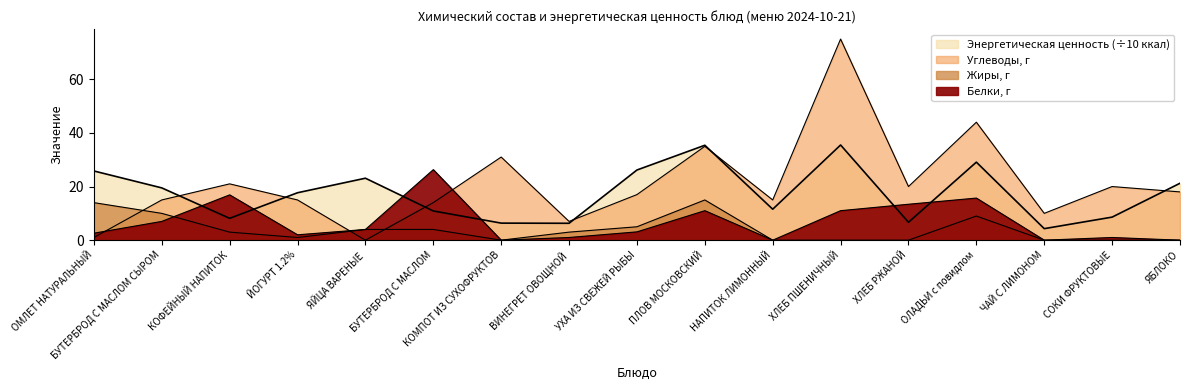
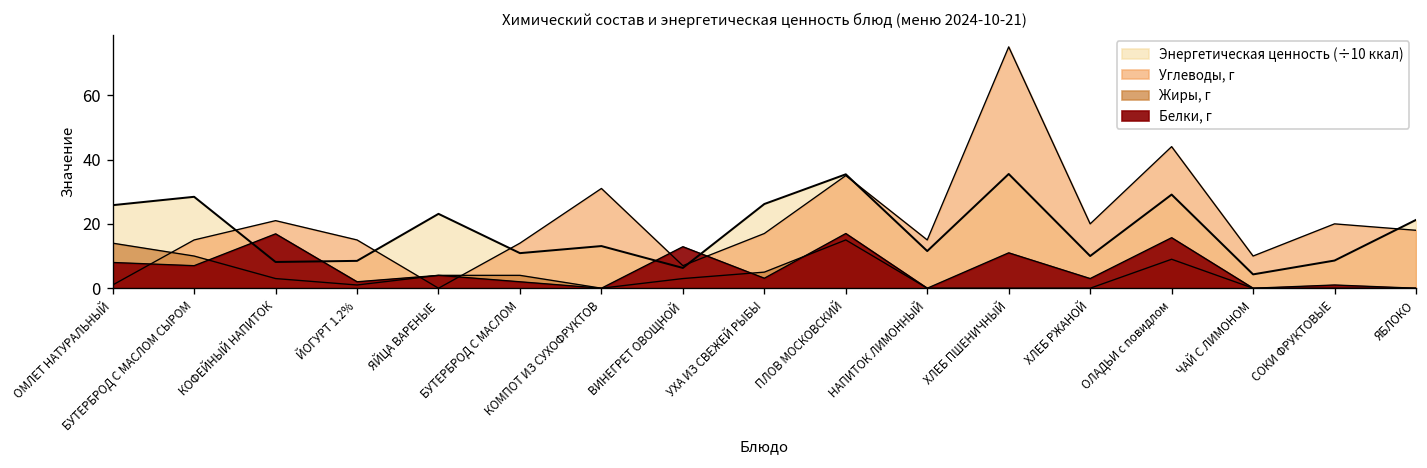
  {
    "Энергетическая ценность (÷10 ккал)": {
      "ОМЛЕТ НАТУРАЛЬНЫЙ": 26,
-     "БУТЕРБРОД С МАСЛОМ СЫРОМ": 20,
+     "БУТЕРБРОД С МАСЛОМ СЫРОМ": 28,
      "КОФЕЙНЫЙ НАПИТОК": 8,
-     "ЙОГУРТ 1.2%": 18,
+     "ЙОГУРТ 1.2%": 9,
      "ЯЙЦА ВАРЕНЫЕ": 23,
      "БУТЕРБРОД С МАСЛОМ": 11,
-     "КОМПОТ ИЗ СУХОФРУКТОВ": 6,
+     "КОМПОТ ИЗ СУХОФРУКТОВ": 13,
      "УХА ИЗ СВЕЖЕЙ РЫБЫ": 26,
      "НАПИТОК ЛИМОННЫЙ": 12,
      "ХЛЕБ ПШЕНИЧНЫЙ": 36,
-     "ХЛЕБ РЖАНОЙ": 7,
+     "ХЛЕБ РЖАНОЙ": 10,
      "ОЛАДЬИ с повидлом": 29,
      "ЧАЙ С ЛИМОНОМ": 4,
      "СОКИ ФРУКТОВЫЕ": 9,
      "ЯБЛОКО": 21
    },
    "Белки, г": {
-     "ОМЛЕТ НАТУРАЛЬНЫЙ": 3,
+     "ОМЛЕТ НАТУРАЛЬНЫЙ": 8,
      "БУТЕРБРОД С МАСЛОМ СЫРОМ": 7,
      "КОФЕЙНЫЙ НАПИТОК": 17,
      "ЙОГУРТ 1.2%": 2,
-     "БУТЕРБРОД С МАСЛОМ": 26,
-     "ВИНЕГРЕТ ОВОЩНОЙ": 1,
+     "БУТЕРБРОД С МАСЛОМ": 2,
+     "ВИНЕГРЕТ ОВОЩНОЙ": 13,
      "УХА ИЗ СВЕЖЕЙ РЫБЫ": 3,
-     "ПЛОВ МОСКОВСКИЙ": 11,
+     "ПЛОВ МОСКОВСКИЙ": 17,
      "ХЛЕБ ПШЕНИЧНЫЙ": 11,
-     "ХЛЕБ РЖАНОЙ": 13,
+     "ХЛЕБ РЖАНОЙ": 3,
      "ОЛАДЬИ с повидлом": 16,
      "СОКИ ФРУКТОВЫЕ": 1
    }
  }
